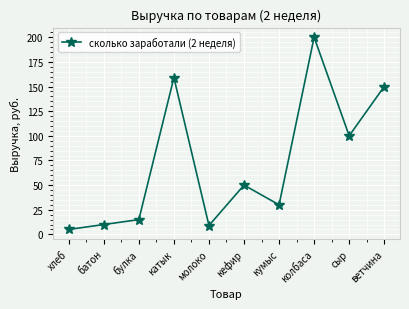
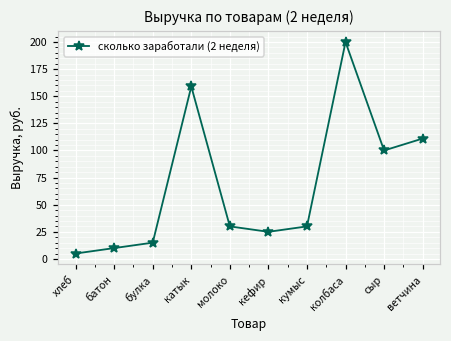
  {
    "хлеб": 10,
    "батон": 10,
    "булка": 20,
    "катык": 160,
-   "молоко": 10,
-   "кефир": 50,
+   "молоко": 30,
+   "кефир": 30,
    "кумыс": 30,
    "колбаса": 200,
    "сыр": 100,
-   "ветчина": 150
+   "ветчина": 110
  }
